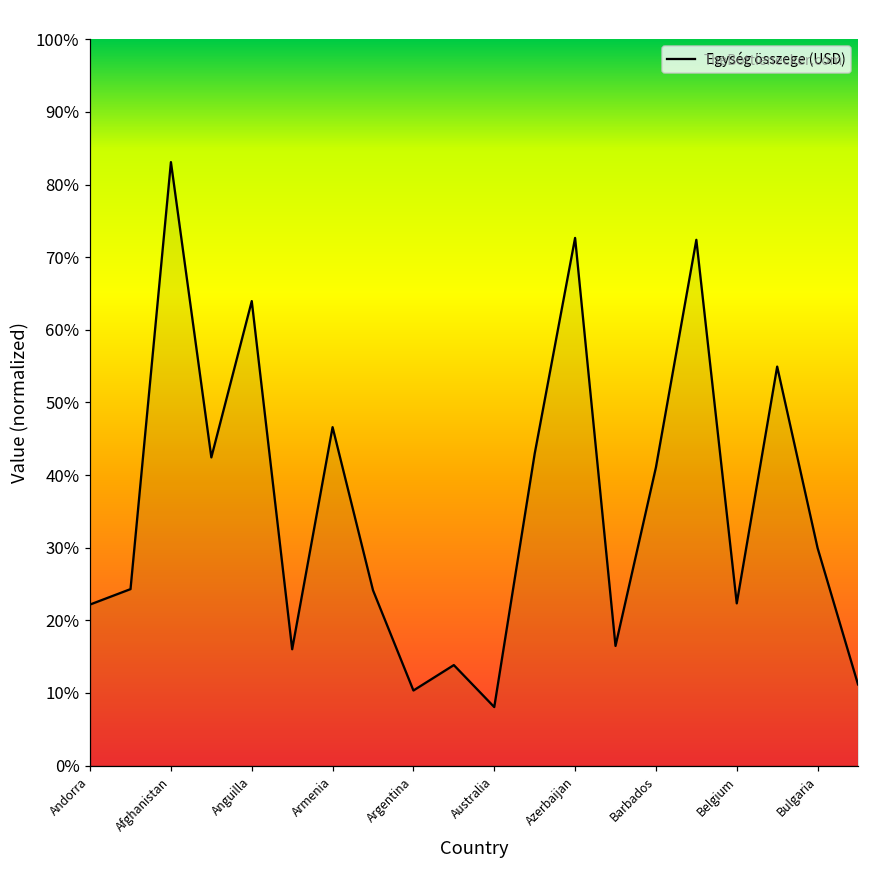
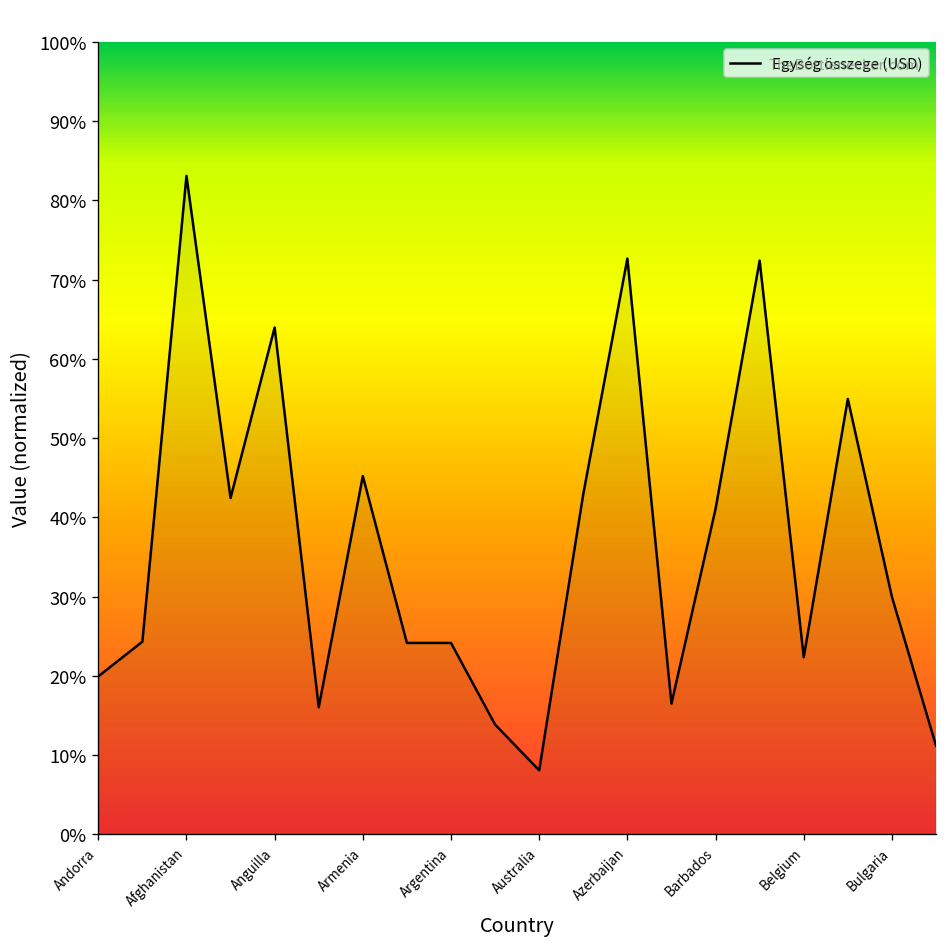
  {
-   "Andorra": "22%",
+   "Andorra": "20%",
    "Afghanistan": "83%",
    "Anguilla": "64%",
-   "Armenia": "47%",
-   "Argentina": "10%",
+   "Armenia": "45%",
+   "Argentina": "24%",
    "Australia": "8%",
    "Azerbaijan": "73%",
    "Barbados": "41%",
    "Belgium": "22%",
    "Bulgaria": "30%"
  }
